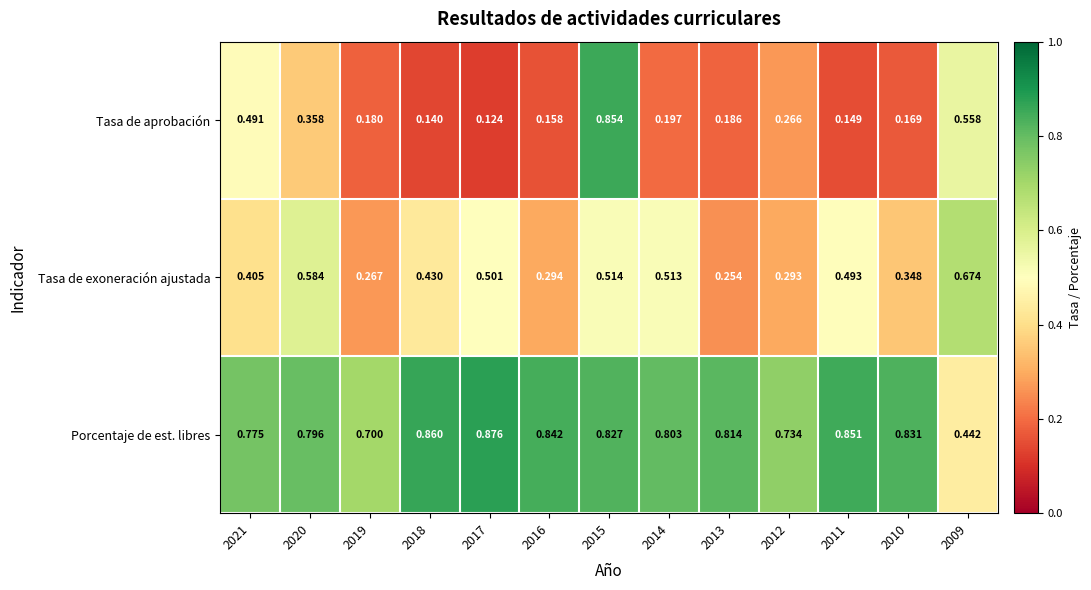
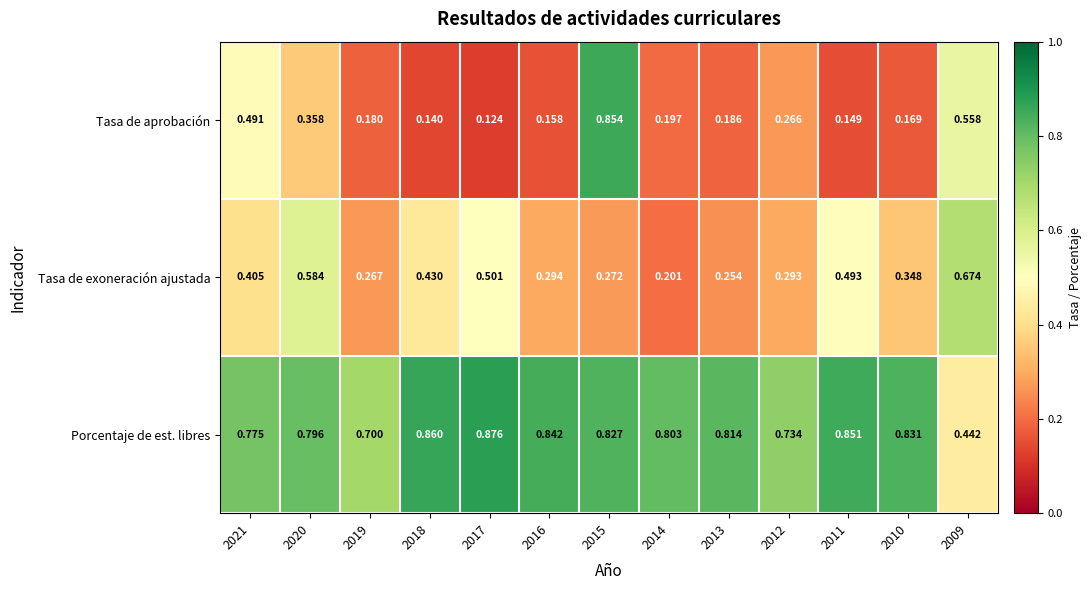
  {
    "Tasa de aprobación": {
      "2021": 0.491,
      "2020": 0.358,
      "2019": 0.180,
      "2018": 0.140,
      "2017": 0.124,
      "2016": 0.158,
      "2015": 0.854,
      "2014": 0.197,
      "2013": 0.186,
      "2012": 0.266,
      "2011": 0.149,
      "2010": 0.169,
      "2009": 0.558
    },
    "Tasa de exoneración ajustada": {
      "2021": 0.405,
      "2020": 0.584,
      "2019": 0.267,
      "2018": 0.430,
      "2017": 0.501,
      "2016": 0.294,
-     "2015": 0.514,
-     "2014": 0.513,
+     "2015": 0.272,
+     "2014": 0.201,
      "2013": 0.254,
      "2012": 0.293,
      "2011": 0.493,
      "2010": 0.348,
      "2009": 0.674
    },
    "Porcentaje de est. libres": {
      "2021": 0.775,
      "2020": 0.796,
      "2019": 0.700,
      "2018": 0.860,
      "2017": 0.876,
      "2016": 0.842,
      "2015": 0.827,
      "2014": 0.803,
      "2013": 0.814,
      "2012": 0.734,
      "2011": 0.851,
      "2010": 0.831,
      "2009": 0.442
    }
  }
